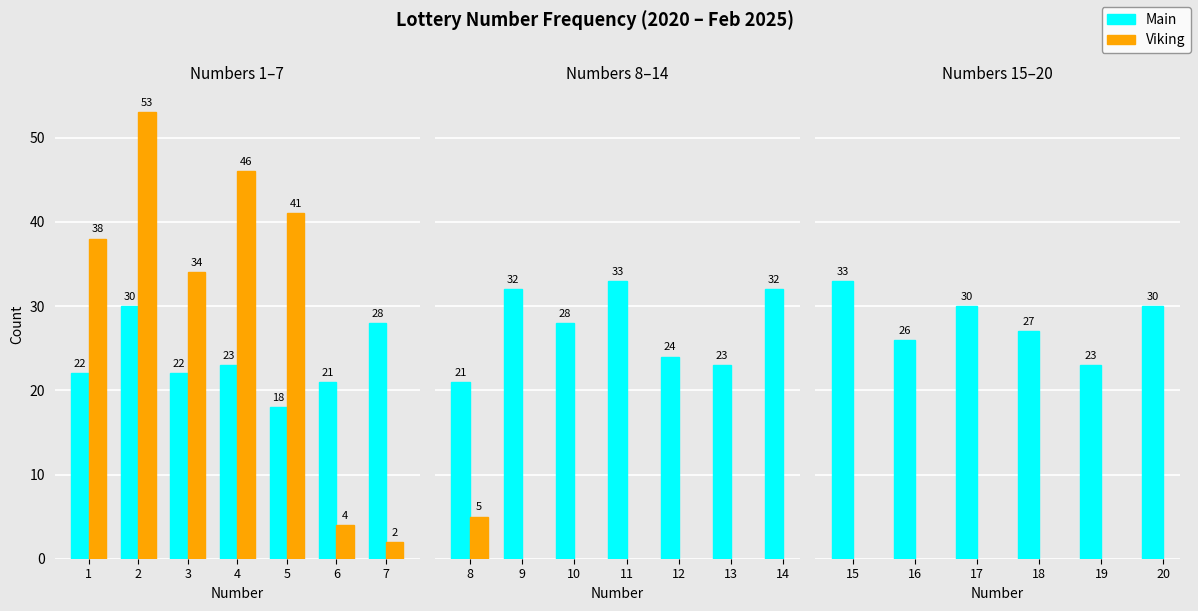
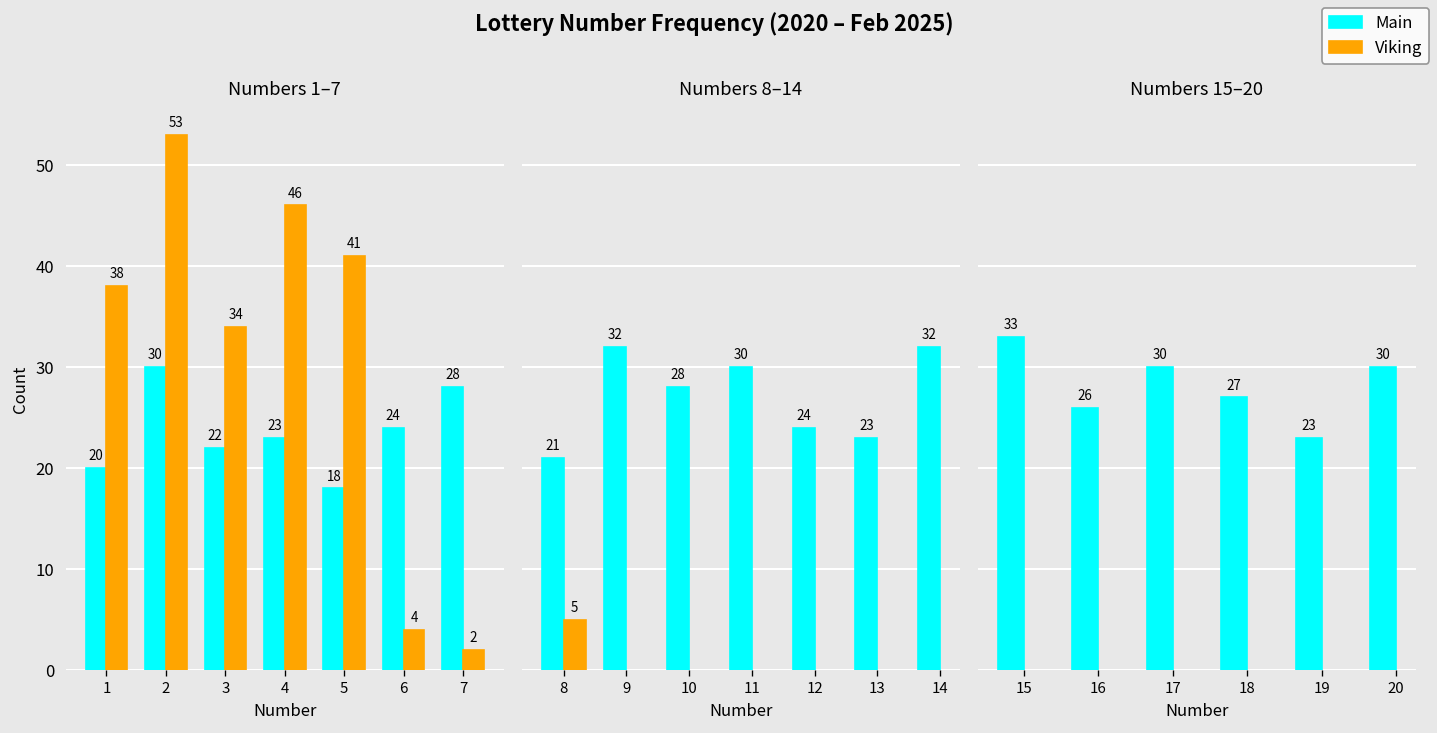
  {
    "Numbers 1–7": {
      "Main": {
-       "1": 22,
+       "1": 20,
        "2": 30,
        "3": 22,
        "4": 23,
        "5": 18,
-       "6": 21,
+       "6": 24,
        "7": 28
      },
      "Viking": {
        "1": 38,
        "2": 53,
        "3": 34,
        "4": 46,
        "5": 41,
        "6": 4,
        "7": 2
      }
    },
    "Numbers 8–14": {
      "Main": {
        "8": 21,
        "9": 32,
        "10": 28,
-       "11": 33,
+       "11": 30,
        "12": 24,
        "13": 23,
        "14": 32
      }
    },
    "Numbers 15–20": {
      "15": 33,
      "16": 26,
      "17": 30,
      "18": 27,
      "19": 23,
      "20": 30
    }
  }
